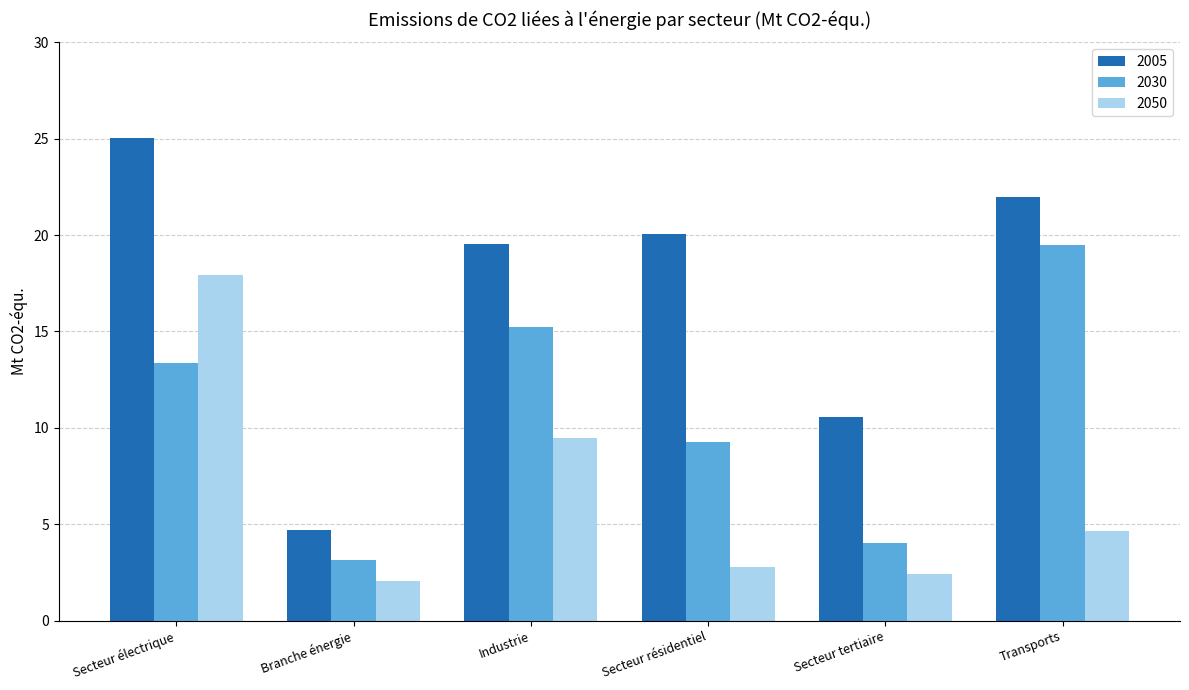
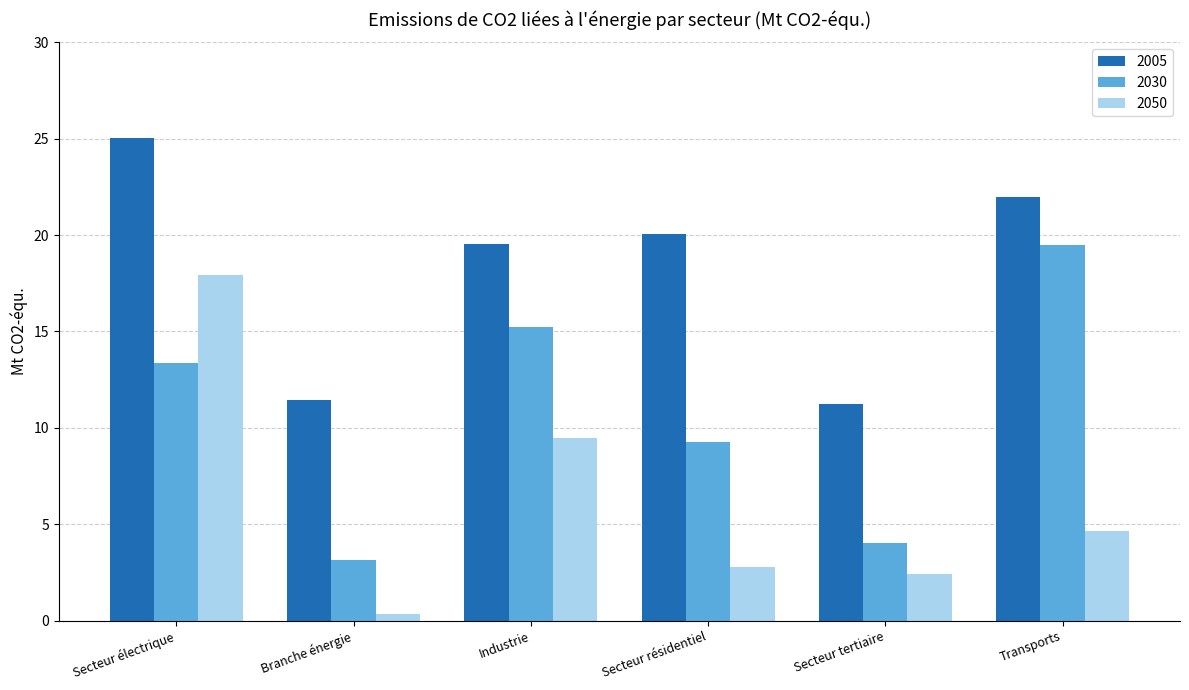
  {
    "2005": {
      "Secteur électrique": 25.0,
-     "Branche énergie": 4.7,
+     "Branche énergie": 11.4,
      "Industrie": 19.5,
      "Secteur résidentiel": 20.1,
-     "Secteur tertiaire": 10.5,
+     "Secteur tertiaire": 11.2,
      "Transports": 22.0
    },
    "2030": {
      "Secteur électrique": 13.4,
      "Branche énergie": 3.2,
      "Industrie": 15.3,
      "Secteur résidentiel": 9.3,
      "Secteur tertiaire": 4.1,
      "Transports": 19.5
    },
    "2050": {
      "Secteur électrique": 18.0,
-     "Branche énergie": 2.1,
+     "Branche énergie": 0.4,
      "Industrie": 9.5,
      "Secteur résidentiel": 2.8,
      "Secteur tertiaire": 2.4,
      "Transports": 4.7
    }
  }
